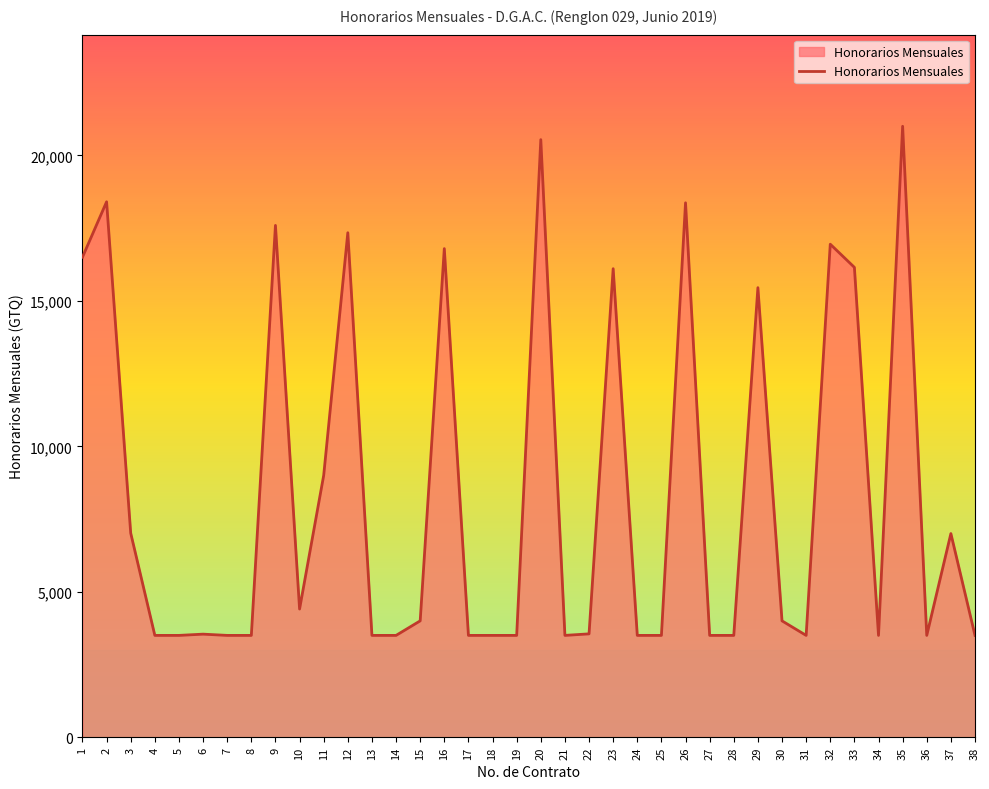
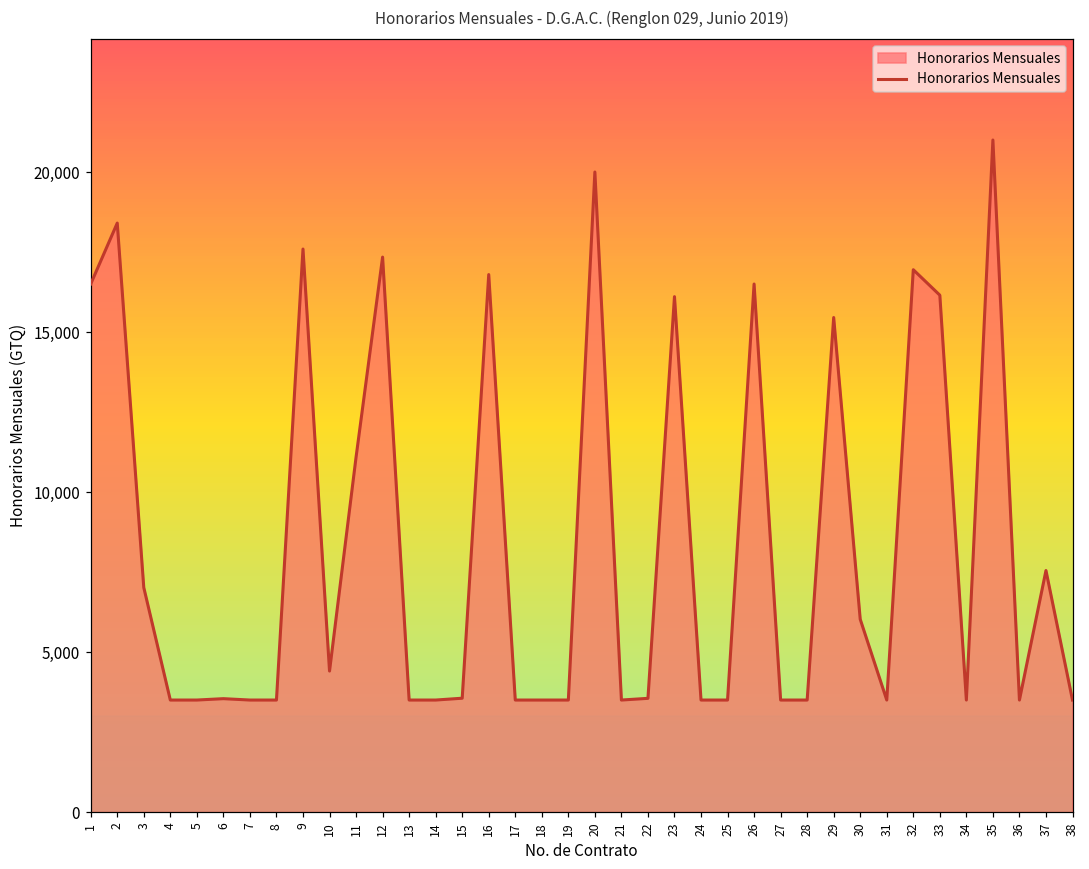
  {
    "1": "16,500",
    "2": "18,400",
    "3": "7,000",
    "4": "3,500",
    "5": "3,500",
    "6": "3,500",
    "7": "3,500",
    "8": "3,500",
    "9": "17,600",
    "10": "4,400",
-   "11": "9,000",
+   "11": "11,100",
    "12": "17,300",
    "13": "3,500",
    "14": "3,500",
-   "15": "4,000",
+   "15": "3,600",
    "16": "16,800",
    "17": "3,500",
    "18": "3,500",
    "19": "3,500",
-   "20": "20,500",
+   "20": "20,000",
    "21": "3,500",
    "22": "3,600",
    "23": "16,100",
    "24": "3,500",
    "25": "3,500",
-   "26": "18,400",
+   "26": "16,500",
    "27": "3,500",
    "28": "3,500",
    "29": "15,500",
-   "30": "4,000",
+   "30": "6,000",
    "31": "3,500",
    "32": "16,900",
    "33": "16,200",
    "34": "3,500",
    "35": "21,000",
    "36": "3,500",
-   "37": "7,000",
+   "37": "7,500",
    "38": "3,500"
  }
